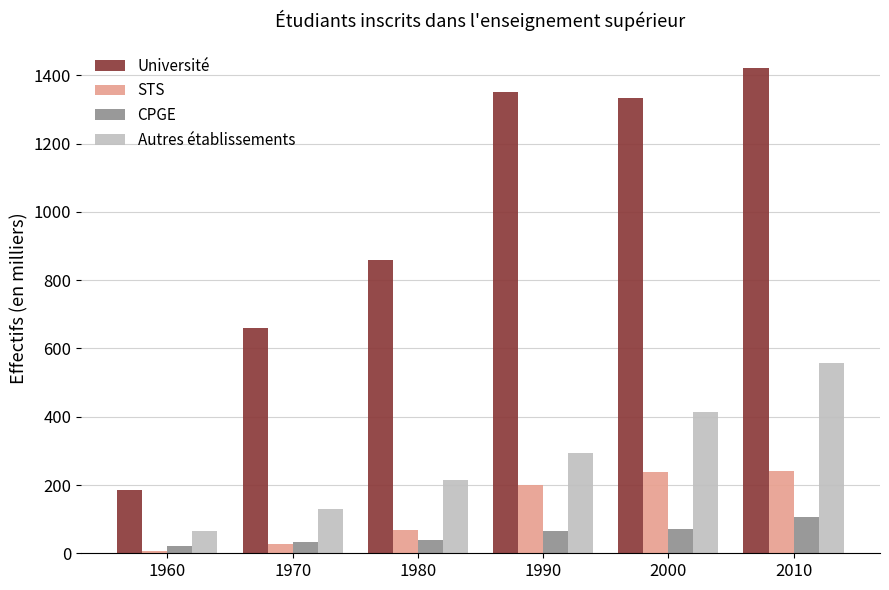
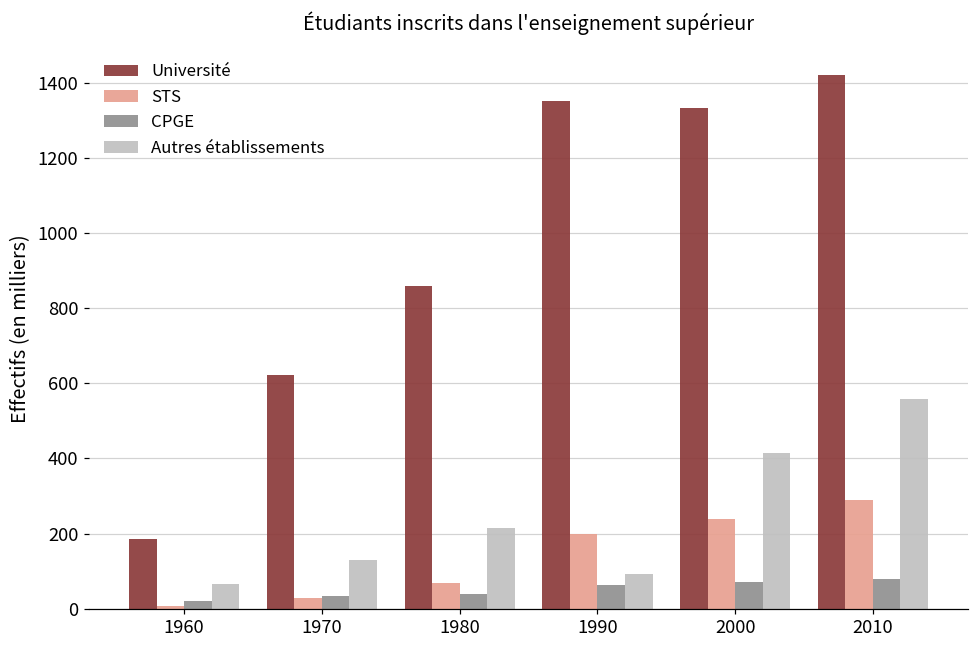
  {
    "Université": {
      "1960": 190,
-     "1970": 660,
+     "1970": 620,
      "1980": 860,
      "1990": 1350,
      "2000": 1330,
      "2010": 1420
    },
    "STS": {
      "1960": 10,
      "1970": 30,
      "1980": 70,
      "1990": 200,
      "2000": 240,
-     "2010": 240
+     "2010": 290
    },
    "CPGE": {
      "1960": 20,
      "1970": 30,
      "1980": 40,
      "1990": 60,
      "2000": 70,
-     "2010": 110
+     "2010": 80
    },
    "Autres établissements": {
      "1960": 70,
      "1970": 130,
      "1980": 220,
-     "1990": 290,
+     "1990": 90,
      "2000": 410,
      "2010": 560
    }
  }
